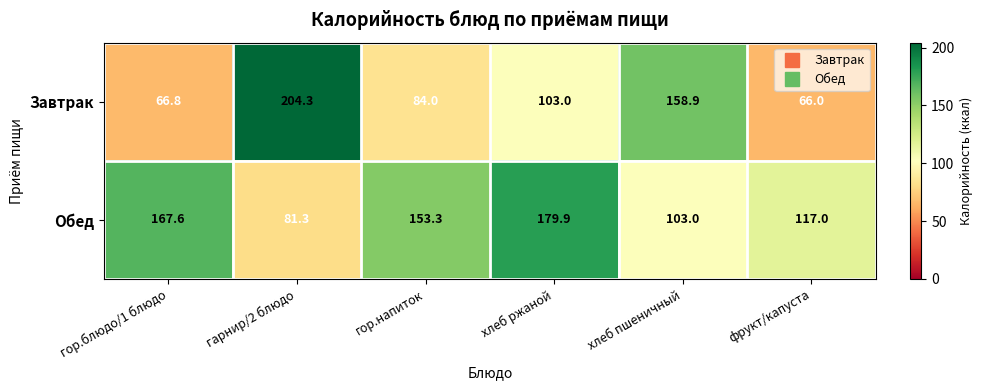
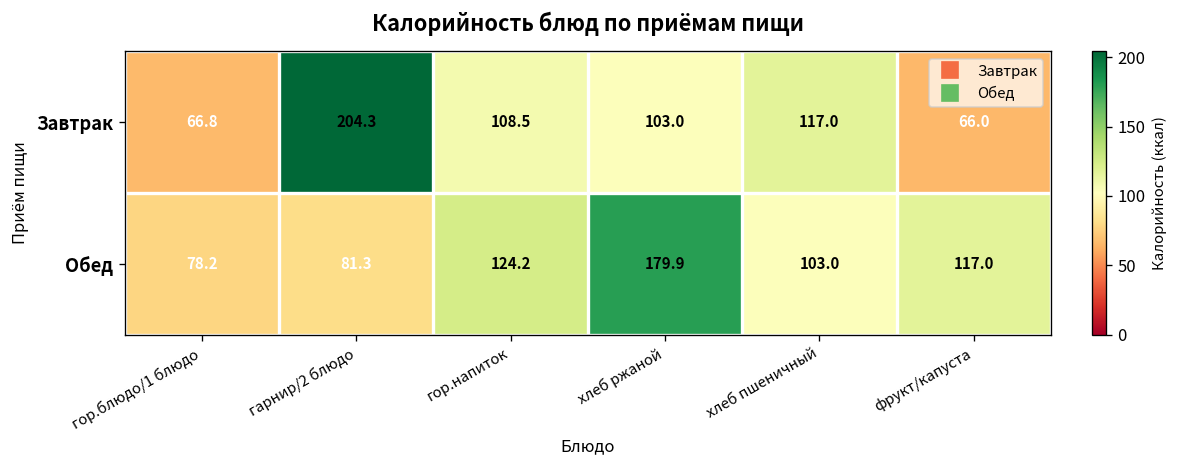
  {
    "Завтрак": {
      "гор.блюдо/1 блюдо": 66.8,
      "гарнир/2 блюдо": 204.3,
-     "гор.напиток": 84.0,
+     "гор.напиток": 108.5,
      "хлеб ржаной": 103.0,
-     "хлеб пшеничный": 158.9,
+     "хлеб пшеничный": 117.0,
      "фрукт/капуста": 66.0
    },
    "Обед": {
-     "гор.блюдо/1 блюдо": 167.6,
+     "гор.блюдо/1 блюдо": 78.2,
      "гарнир/2 блюдо": 81.3,
-     "гор.напиток": 153.3,
+     "гор.напиток": 124.2,
      "хлеб ржаной": 179.9,
      "хлеб пшеничный": 103.0,
      "фрукт/капуста": 117.0
    }
  }
